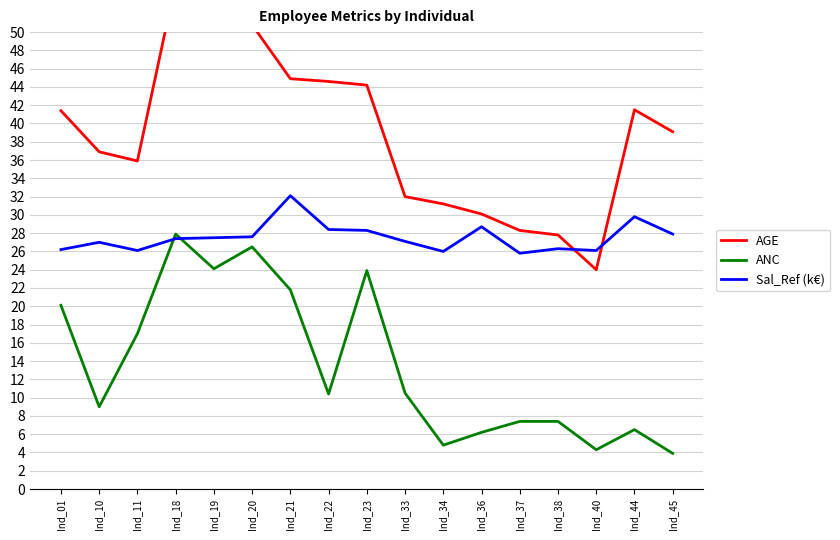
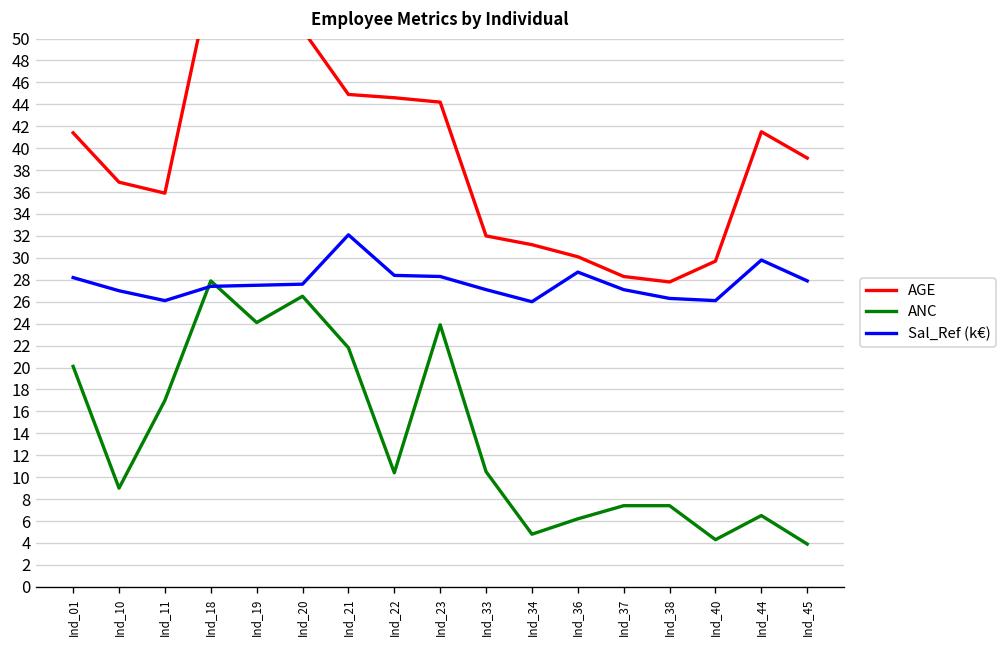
  {
    "AGE": {
      "Ind_01": 41,
      "Ind_10": 37,
      "Ind_11": 36,
      "Ind_21": 45,
      "Ind_22": 45,
      "Ind_23": 44,
      "Ind_33": 32,
      "Ind_34": 31,
      "Ind_36": 30,
      "Ind_37": 28,
      "Ind_38": 28,
-     "Ind_40": 24,
+     "Ind_40": 30,
      "Ind_44": 42,
      "Ind_45": 39
    },
    "ANC": {
      "Ind_01": 20,
      "Ind_10": 9,
      "Ind_11": 17,
      "Ind_18": 28,
      "Ind_19": 24,
      "Ind_20": 27,
      "Ind_21": 22,
      "Ind_22": 10,
      "Ind_23": 24,
      "Ind_33": 11,
      "Ind_34": 5,
      "Ind_36": 6,
      "Ind_37": 7,
      "Ind_38": 7,
      "Ind_40": 4,
      "Ind_44": 7,
      "Ind_45": 4
    },
    "Sal_Ref (k€)": {
-     "Ind_01": 26,
+     "Ind_01": 28,
      "Ind_10": 27,
      "Ind_11": 26,
      "Ind_18": 27,
      "Ind_19": 28,
      "Ind_20": 28,
      "Ind_21": 32,
      "Ind_22": 28,
      "Ind_23": 28,
      "Ind_33": 27,
      "Ind_34": 26,
      "Ind_36": 29,
-     "Ind_37": 26,
+     "Ind_37": 27,
      "Ind_38": 26,
      "Ind_40": 26,
      "Ind_44": 30,
      "Ind_45": 28
    }
  }
